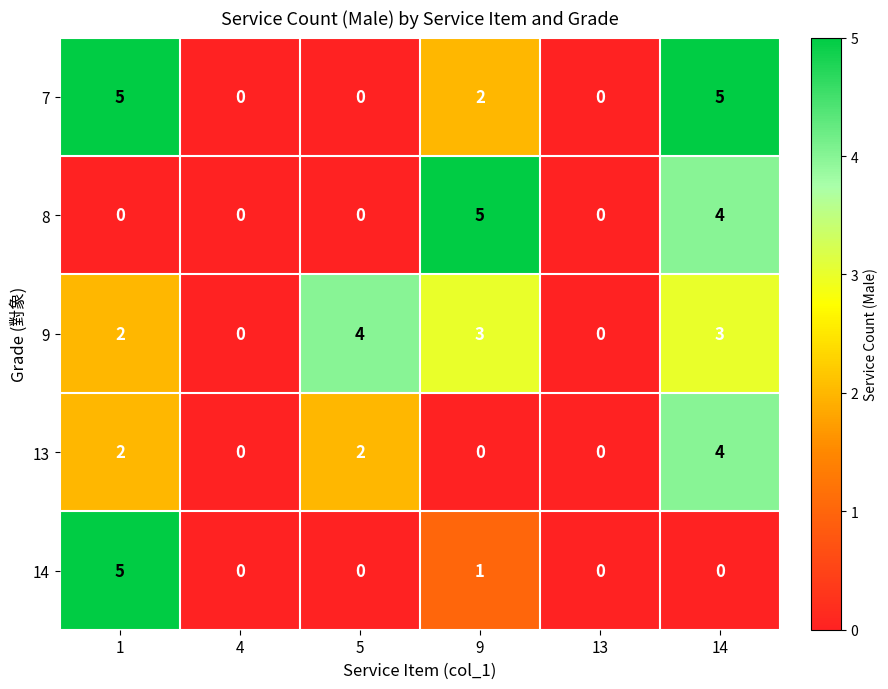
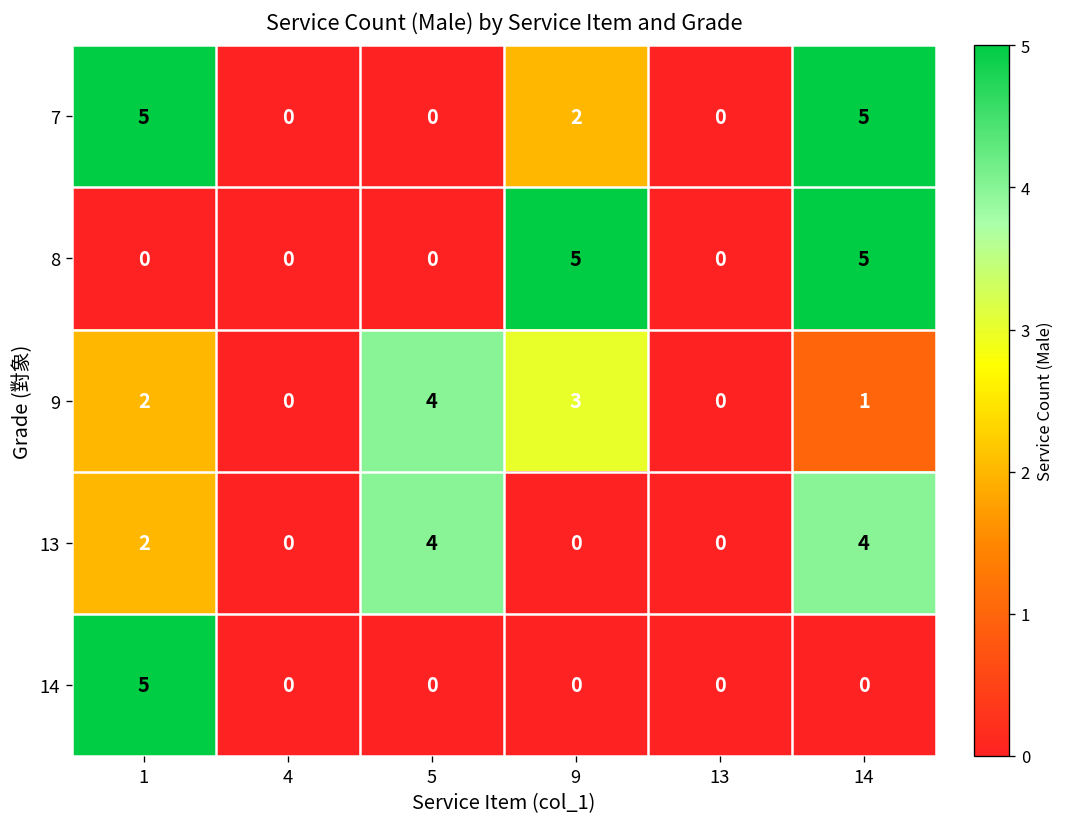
  {
    "7": {
      "1": 5,
      "4": 0,
      "5": 0,
      "9": 2,
      "13": 0,
      "14": 5
    },
    "8": {
      "1": 0,
      "4": 0,
      "5": 0,
      "9": 5,
      "13": 0,
-     "14": 4
+     "14": 5
    },
    "9": {
      "1": 2,
      "4": 0,
      "5": 4,
      "9": 3,
      "13": 0,
-     "14": 3
+     "14": 1
    },
    "13": {
      "1": 2,
      "4": 0,
-     "5": 2,
+     "5": 4,
      "9": 0,
      "13": 0,
      "14": 4
    },
    "14": {
      "1": 5,
      "4": 0,
      "5": 0,
-     "9": 1,
+     "9": 0,
      "13": 0,
      "14": 0
    }
  }
